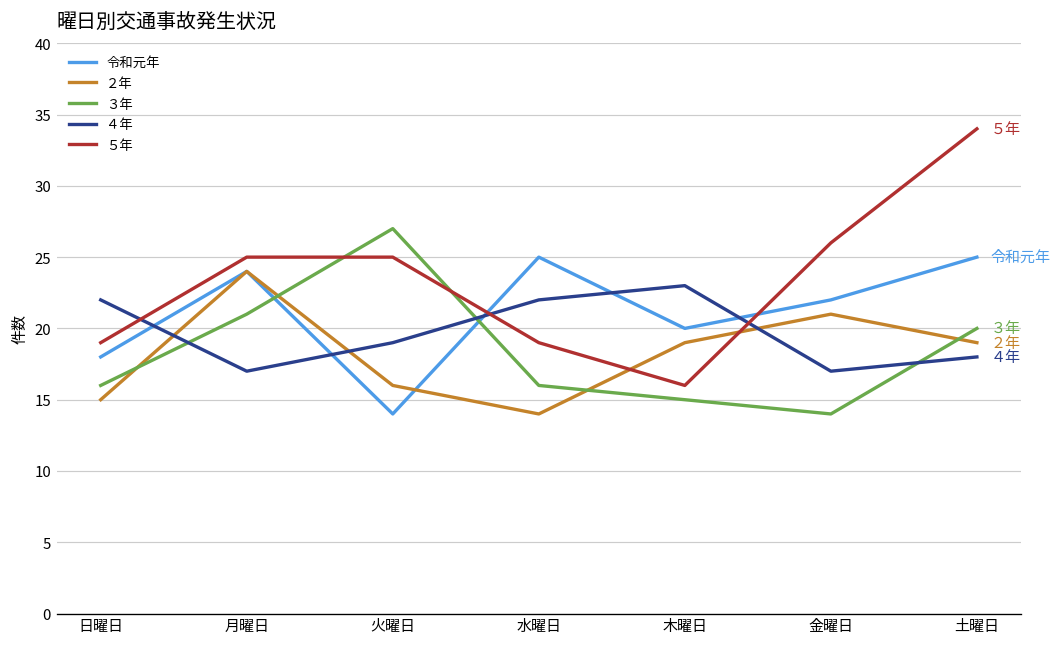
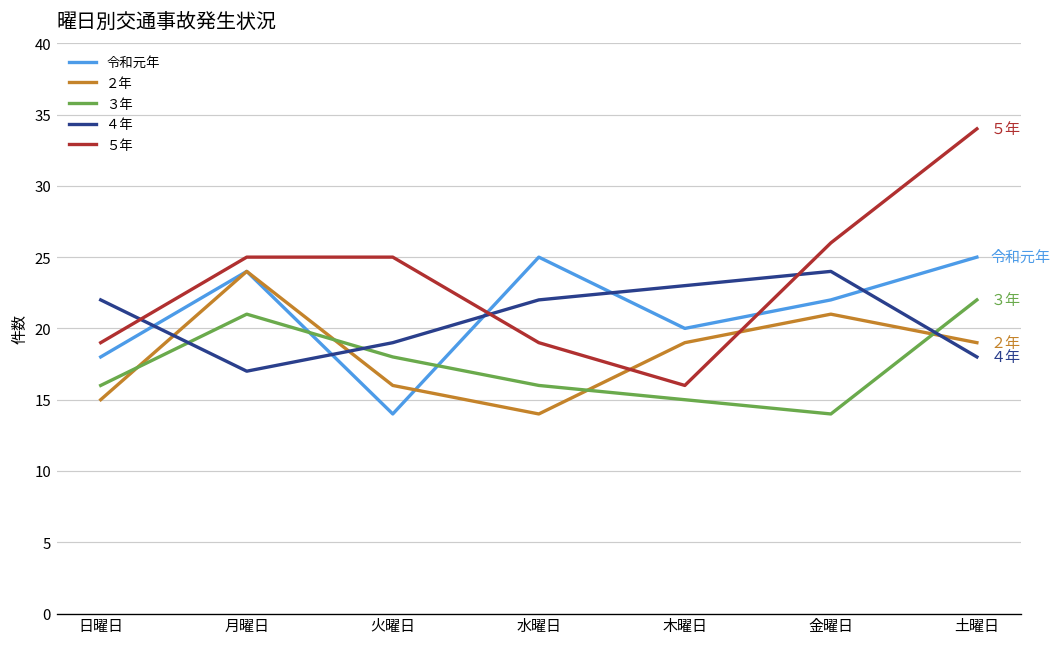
  {
    "令和元年": {
      "日曜日": 18,
      "火曜日": 14,
      "水曜日": 25,
      "木曜日": 20,
      "金曜日": 22,
      "土曜日": 25
    },
    "２年": {
      "日曜日": 15,
      "火曜日": 16,
      "水曜日": 14,
      "木曜日": 19,
      "金曜日": 21
    },
    "３年": {
      "日曜日": 16,
      "月曜日": 21,
-     "火曜日": 27,
+     "火曜日": 18,
      "水曜日": 16,
      "木曜日": 15,
      "金曜日": 14,
-     "土曜日": 20
+     "土曜日": 22
    },
    "４年": {
      "日曜日": 22,
      "月曜日": 17,
      "火曜日": 19,
      "水曜日": 22,
      "木曜日": 23,
-     "金曜日": 17
+     "金曜日": 24
    },
    "５年": {
      "日曜日": 19,
      "月曜日": 25,
      "火曜日": 25,
      "水曜日": 19,
      "木曜日": 16,
      "金曜日": 26
    }
  }
